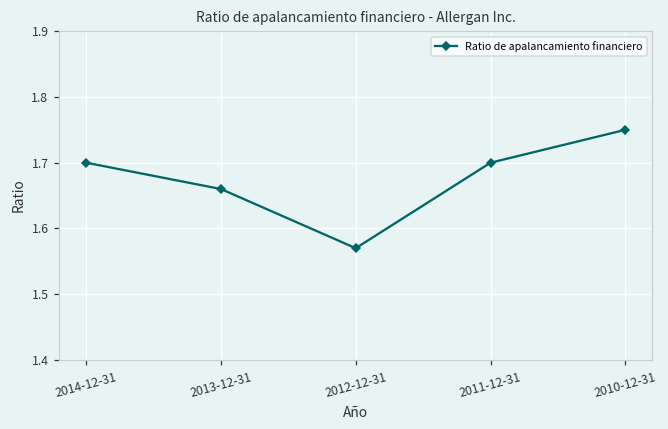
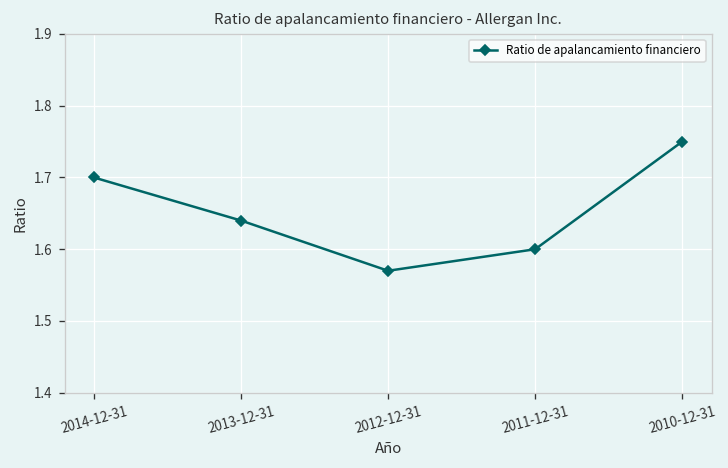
  {
    "2014-12-31": 1.70,
-   "2013-12-31": 1.66,
+   "2013-12-31": 1.64,
    "2012-12-31": 1.57,
-   "2011-12-31": 1.7,
+   "2011-12-31": 1.6,
    "2010-12-31": 1.75
  }
